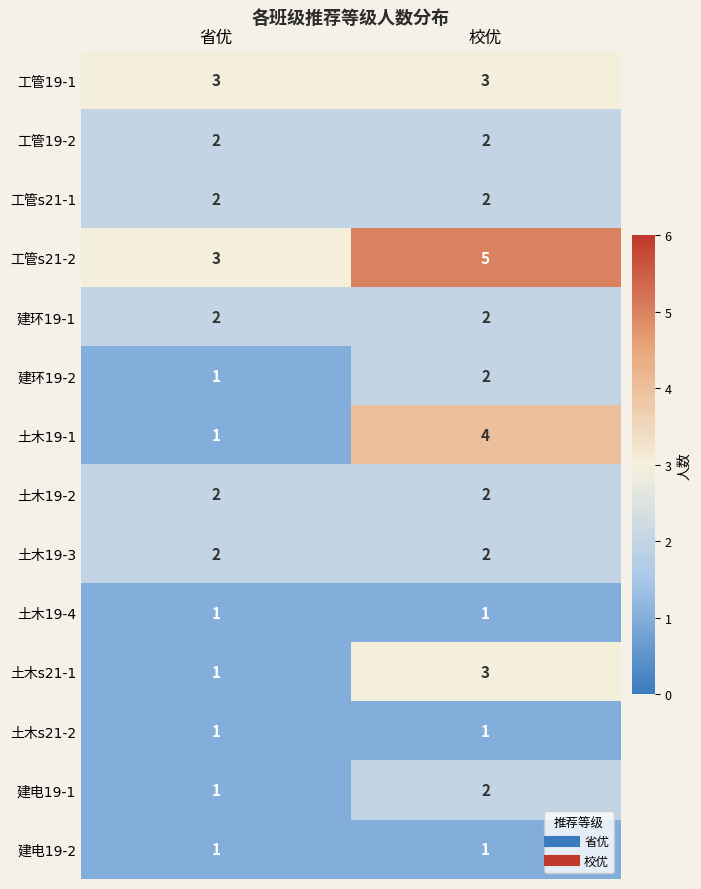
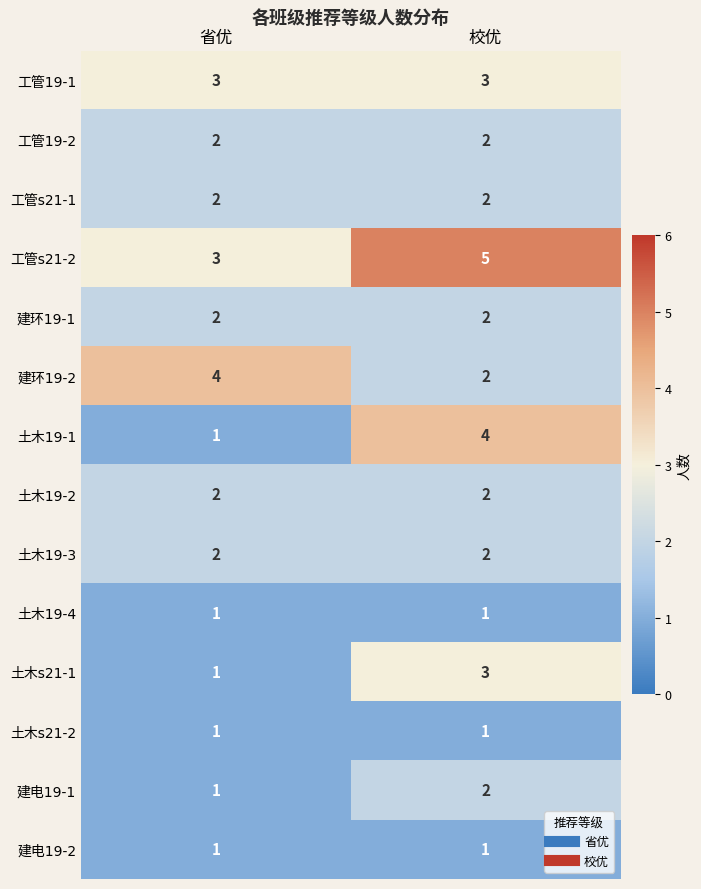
  {
    "工管19-1": {
      "省优": 3,
      "校优": 3
    },
    "工管19-2": {
      "省优": 2,
      "校优": 2
    },
    "工管s21-1": {
      "省优": 2,
      "校优": 2
    },
    "工管s21-2": {
      "省优": 3,
      "校优": 5
    },
    "建环19-1": {
      "省优": 2,
      "校优": 2
    },
    "建环19-2": {
-     "省优": 1,
+     "省优": 4,
      "校优": 2
    },
    "土木19-1": {
      "省优": 1,
      "校优": 4
    },
    "土木19-2": {
      "省优": 2,
      "校优": 2
    },
    "土木19-3": {
      "省优": 2,
      "校优": 2
    },
    "土木19-4": {
      "省优": 1,
      "校优": 1
    },
    "土木s21-1": {
      "省优": 1,
      "校优": 3
    },
    "土木s21-2": {
      "省优": 1,
      "校优": 1
    },
    "建电19-1": {
      "省优": 1,
      "校优": 2
    },
    "建电19-2": {
      "省优": 1,
      "校优": 1
    }
  }
